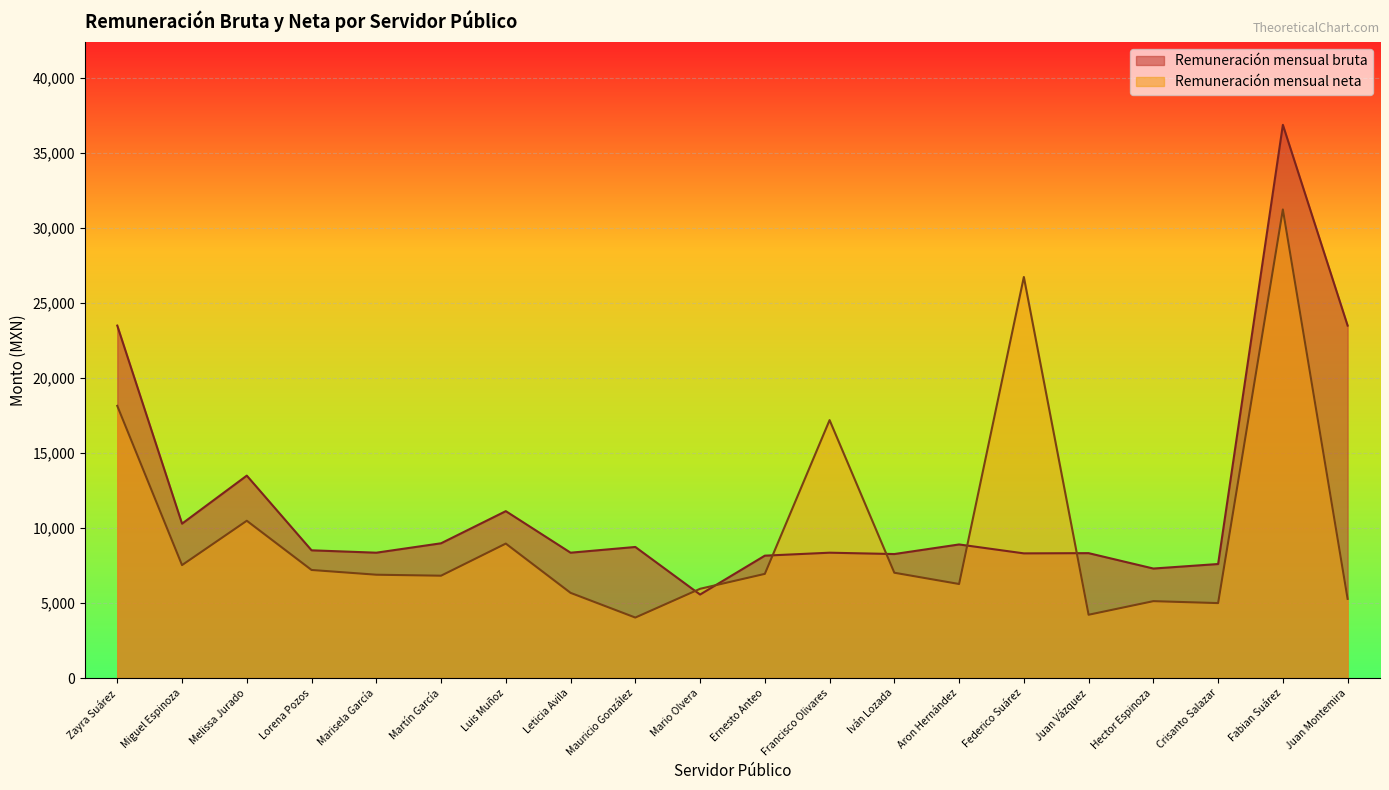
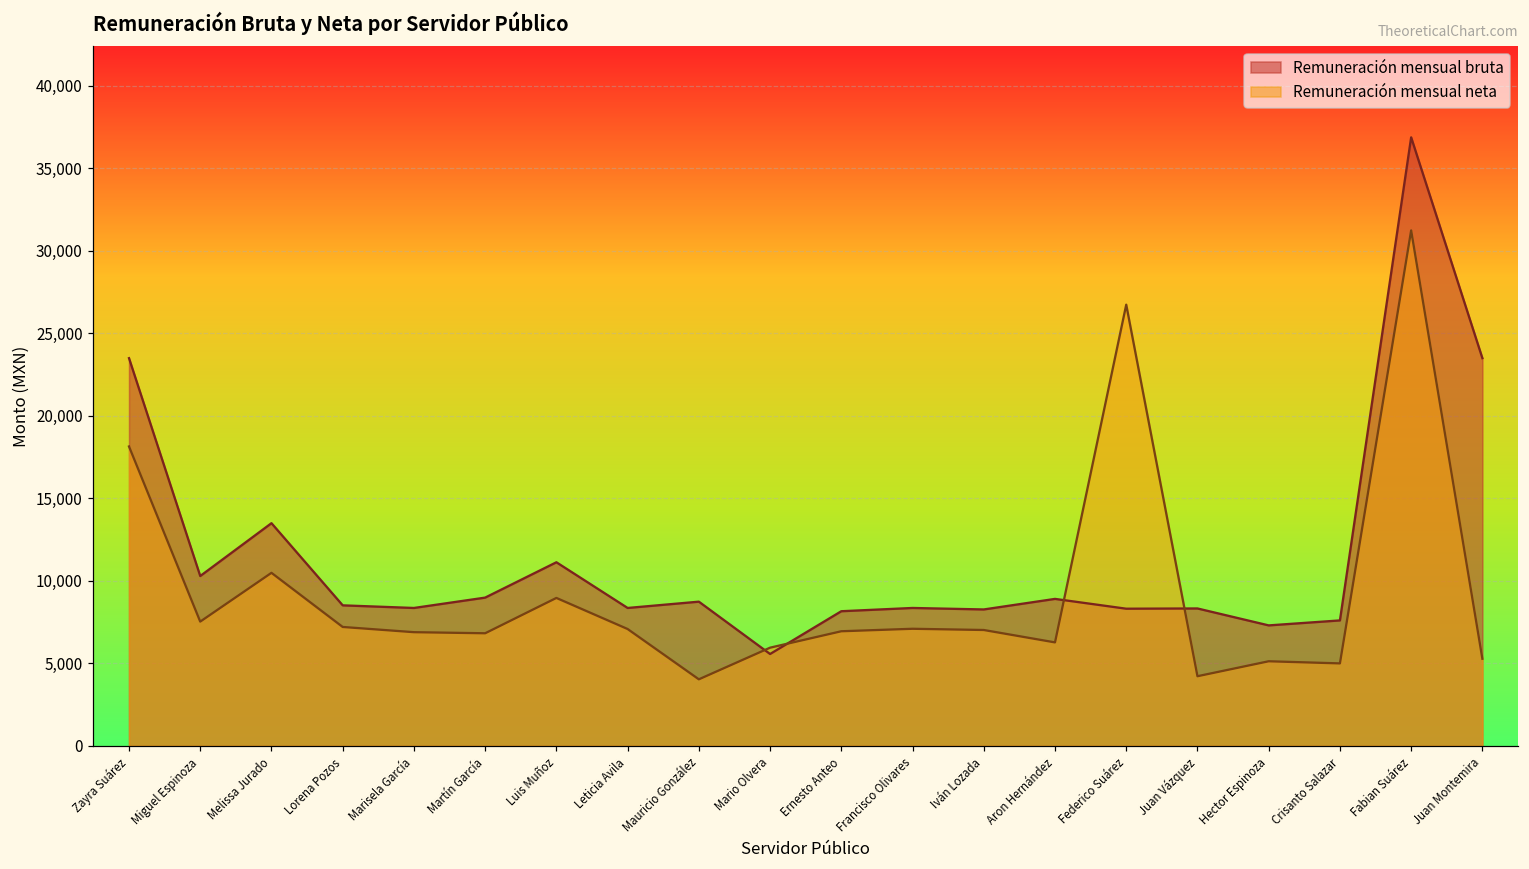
  {
    "Remuneración mensual bruta": {
      "Zayra Suárez": "23,500",
      "Miguel Espinoza": "10,300",
      "Melissa Jurado": "13,500",
      "Lorena Pozos": "8,500",
      "Marisela García": "8,400",
      "Martín García": "9,000",
      "Luis Muñoz": "11,100",
      "Leticia Avila": "8,400",
      "Mauricio González": "8,700",
      "Mario Olvera": "5,600",
      "Ernesto Anteo": "8,200",
      "Francisco Olivares": "8,400",
      "Iván Lozada": "8,300",
      "Aron Hernández": "8,900",
      "Federico Suárez": "8,300",
      "Juan Vázquez": "8,300",
      "Hector Espinoza": "7,300",
      "Crisanto Salazar": "7,600",
      "Fabian Suárez": "36,900",
      "Juan Montemira": "23,500"
    },
    "Remuneración mensual neta": {
      "Zayra Suárez": "18,100",
      "Miguel Espinoza": "7,500",
      "Melissa Jurado": "10,500",
      "Lorena Pozos": "7,200",
      "Marisela García": "6,900",
      "Martín García": "6,800",
      "Luis Muñoz": "9,000",
-     "Leticia Avila": "5,700",
+     "Leticia Avila": "7,100",
      "Mauricio González": "4,000",
      "Mario Olvera": "5,900",
      "Ernesto Anteo": "6,900",
-     "Francisco Olivares": "17,200",
+     "Francisco Olivares": "7,100",
      "Iván Lozada": "7,000",
      "Aron Hernández": "6,300",
      "Federico Suárez": "26,700",
      "Juan Vázquez": "4,200",
      "Hector Espinoza": "5,100",
      "Crisanto Salazar": "5,000",
      "Fabian Suárez": "31,200",
      "Juan Montemira": "5,300"
    }
  }
